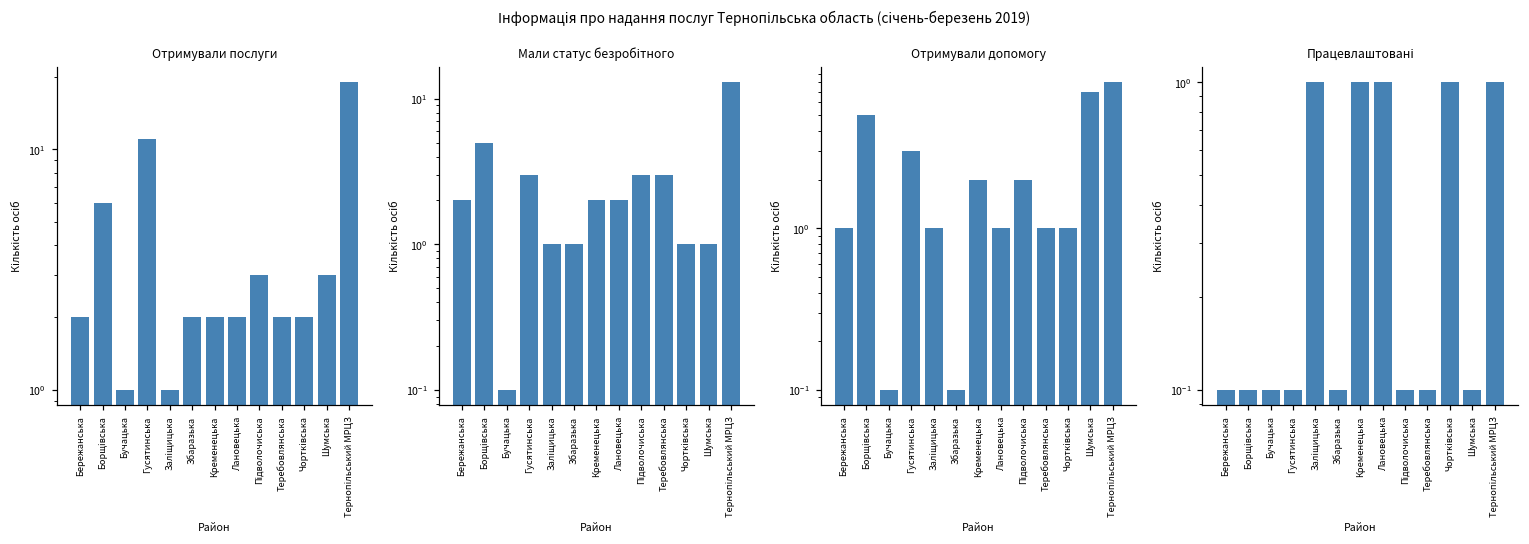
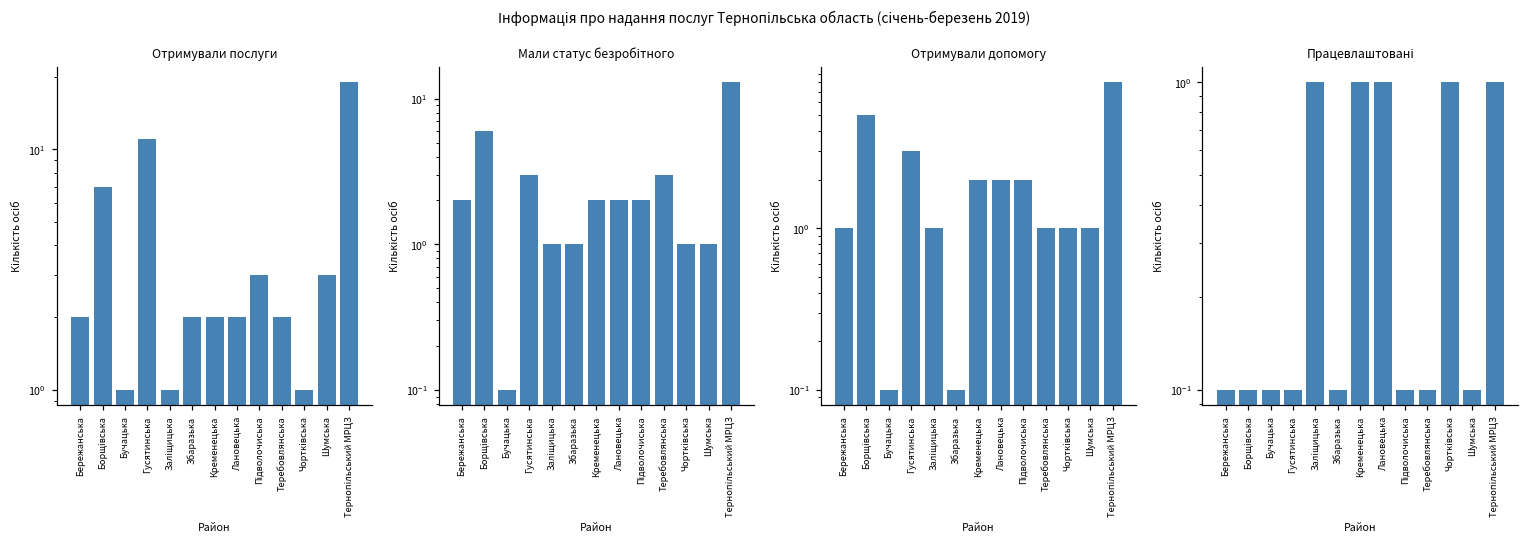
  {
    "Отримували послуги": {
      "Бережанська": 2,
-     "Борщівська": 6,
+     "Борщівська": 7,
      "Бучацька": 1,
      "Гусятинська": 11,
      "Заліщицька": 1,
      "Збаразька": 2,
      "Кременецька": 2,
      "Лановецька": 2,
      "Підволочиська": 3,
      "Теребовлянська": 2,
-     "Чортківська": 2,
+     "Чортківська": 1,
      "Шумська": 3,
      "Тернопільський МРЦЗ": 19
    },
    "Мали статус безробітного": {
      "Бережанська": 2,
-     "Борщівська": 5,
+     "Борщівська": 6,
      "Бучацька": 0.10,
      "Гусятинська": 3,
      "Заліщицька": 1,
      "Збаразька": 1,
      "Кременецька": 2,
      "Лановецька": 2,
-     "Підволочиська": 3,
+     "Підволочиська": 2,
      "Теребовлянська": 3,
      "Чортківська": 1,
      "Шумська": 1,
      "Тернопільський МРЦЗ": 13
    },
    "Отримували допомогу": {
      "Бережанська": 1,
      "Борщівська": 5,
      "Бучацька": 0.10,
      "Гусятинська": 3,
      "Заліщицька": 1,
      "Збаразька": 0.10,
      "Кременецька": 2,
-     "Лановецька": 1,
+     "Лановецька": 2,
      "Підволочиська": 2,
      "Теребовлянська": 1,
      "Чортківська": 1,
-     "Шумська": 7,
+     "Шумська": 1,
      "Тернопільський МРЦЗ": 8
    },
    "Працевлаштовані": {
      "Бережанська": 0.100,
      "Борщівська": 0.100,
      "Бучацька": 0.100,
      "Гусятинська": 0.100,
      "Заліщицька": 1.00,
      "Збаразька": 0.100,
      "Кременецька": 1.00,
      "Лановецька": 1.00,
      "Підволочиська": 0.100,
      "Теребовлянська": 0.100,
      "Чортківська": 1.00,
      "Шумська": 0.100,
      "Тернопільський МРЦЗ": 1.00
    }
  }
